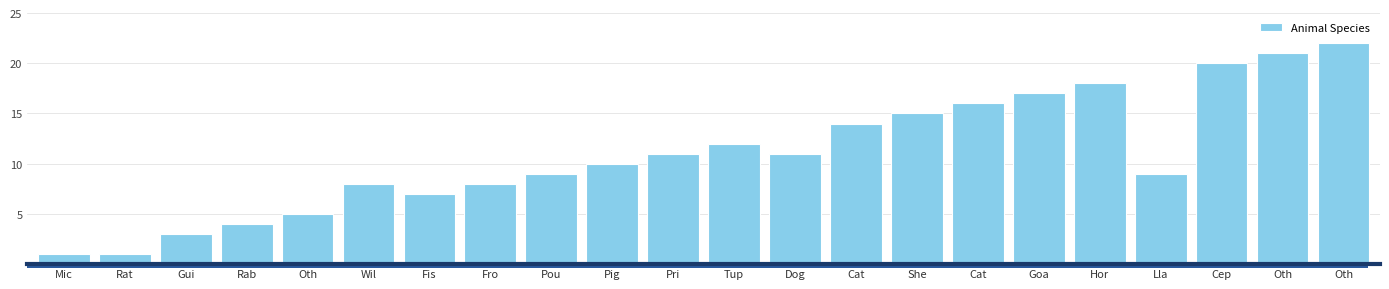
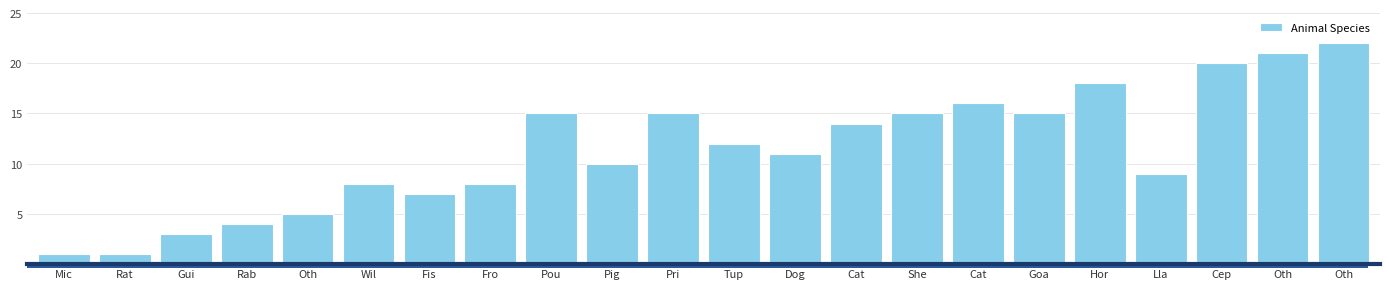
  {
    "Mic": 1,
    "Rat": 1,
    "Gui": 3,
    "Rab": 4,
    "Wil": 8,
    "Fis": 7,
    "Fro": 8,
-   "Pou": 9,
+   "Pou": 15,
    "Pig": 10,
-   "Pri": 11,
+   "Pri": 15,
    "Tup": 12,
    "Dog": 11,
    "She": 15,
-   "Goa": 17,
+   "Goa": 15,
    "Hor": 18,
    "Lla": 9,
    "Cep": 20
  }
